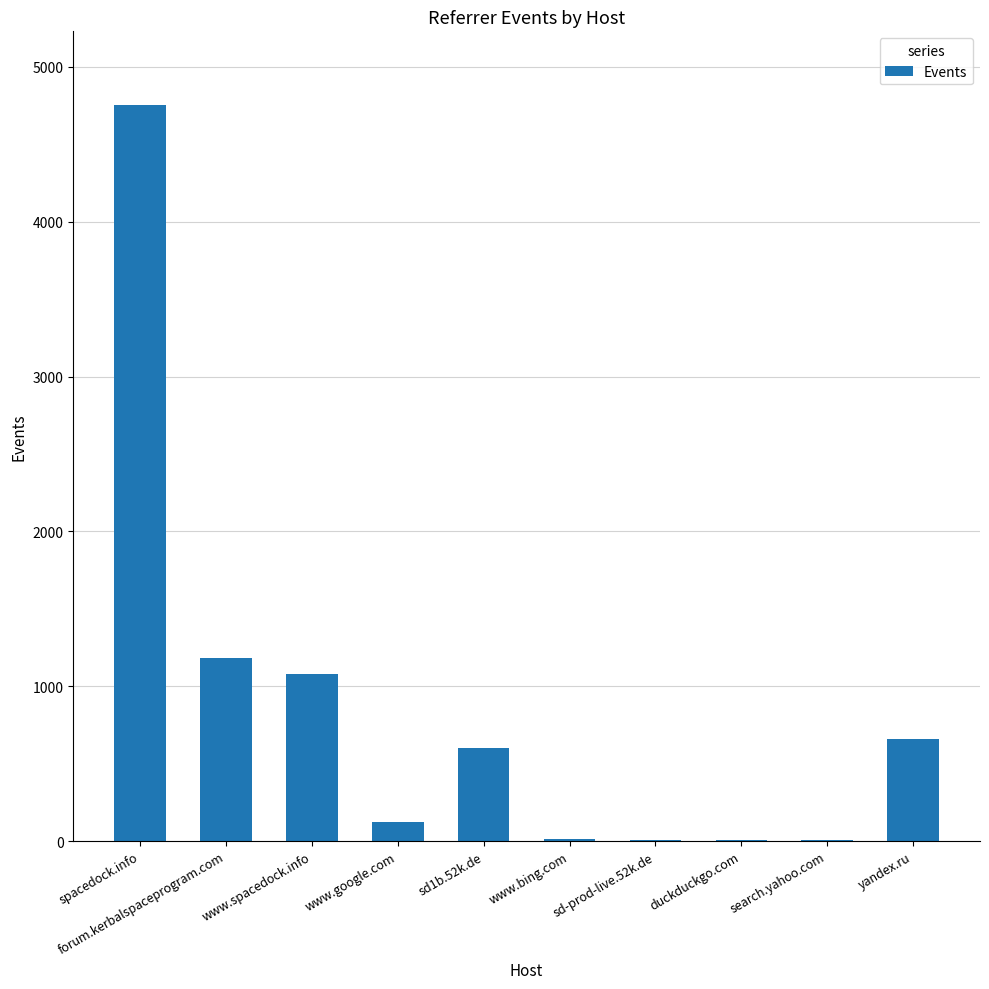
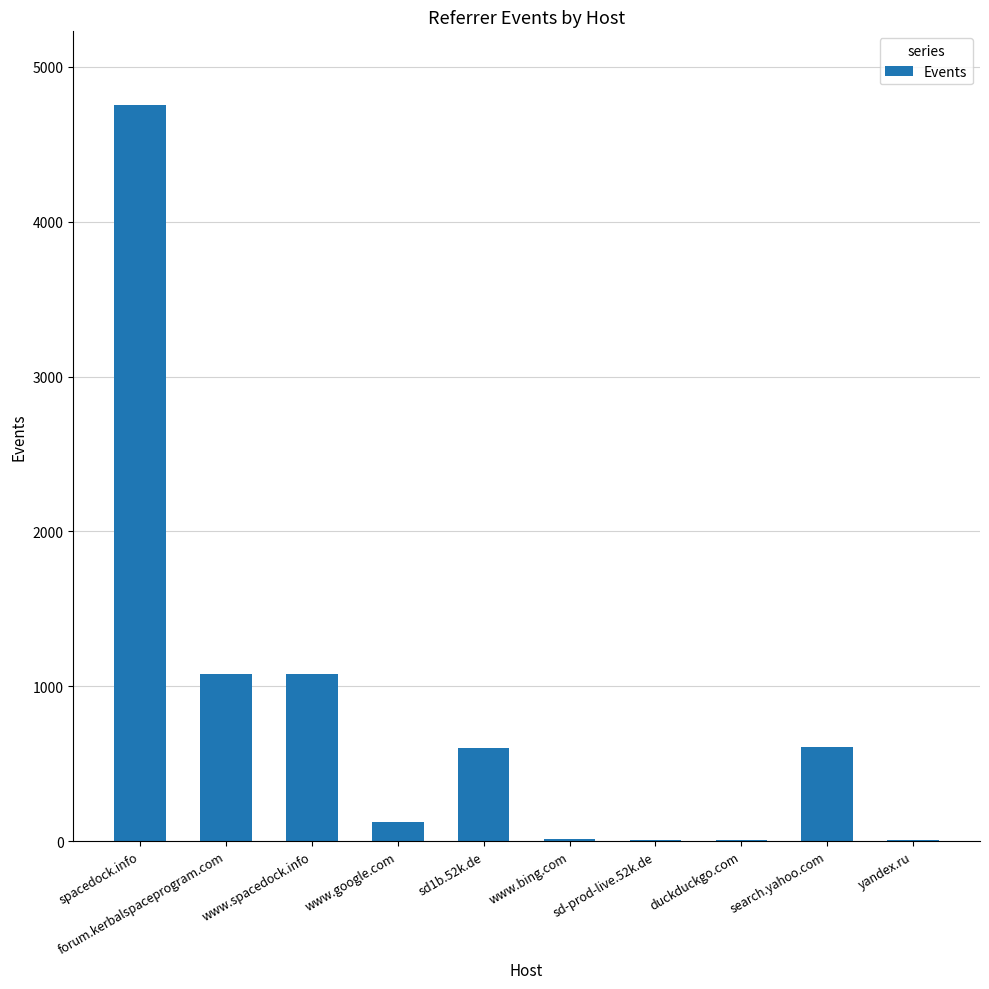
  {
    "spacedock.info": 4750,
-   "forum.kerbalspaceprogram.com": 1180,
+   "forum.kerbalspaceprogram.com": 1080,
    "www.spacedock.info": 1080,
    "www.google.com": 130,
    "sd1b.52k.de": 600,
-   "search.yahoo.com": 10,
-   "yandex.ru": 660
+   "search.yahoo.com": 610,
+   "yandex.ru": 10
  }
